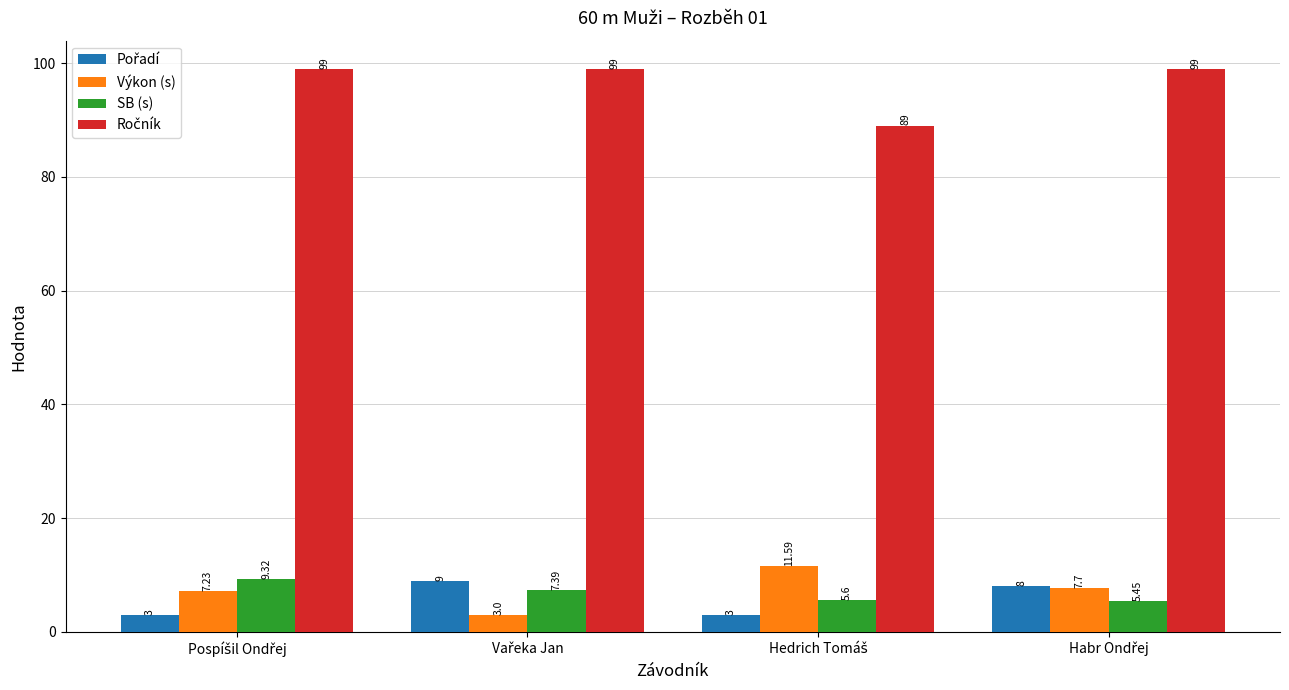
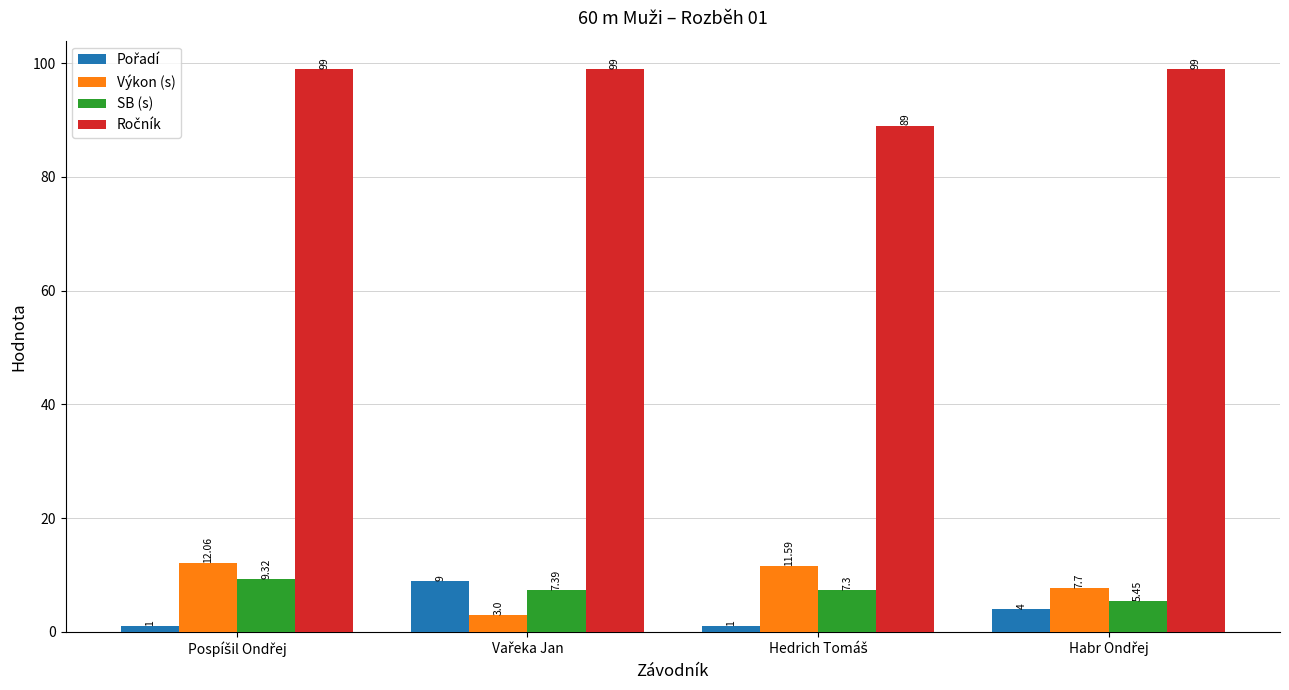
  {
    "Pořadí": {
-     "Pospíšil Ondřej": 3,
+     "Pospíšil Ondřej": 1,
      "Vařeka Jan": 9,
-     "Hedrich Tomáš": 3,
-     "Habr Ondřej": 8
+     "Hedrich Tomáš": 1,
+     "Habr Ondřej": 4
    },
    "Výkon (s)": {
-     "Pospíšil Ondřej": 7.23,
+     "Pospíšil Ondřej": 12.06,
      "Vařeka Jan": 3.0,
      "Hedrich Tomáš": 11.59,
      "Habr Ondřej": 7.7
    },
    "SB (s)": {
      "Pospíšil Ondřej": 9.32,
      "Vařeka Jan": 7.39,
-     "Hedrich Tomáš": 5.6,
+     "Hedrich Tomáš": 7.3,
      "Habr Ondřej": 5.45
    },
    "Ročník": {
      "Pospíšil Ondřej": 99,
      "Vařeka Jan": 99,
      "Hedrich Tomáš": 89,
      "Habr Ondřej": 99
    }
  }
